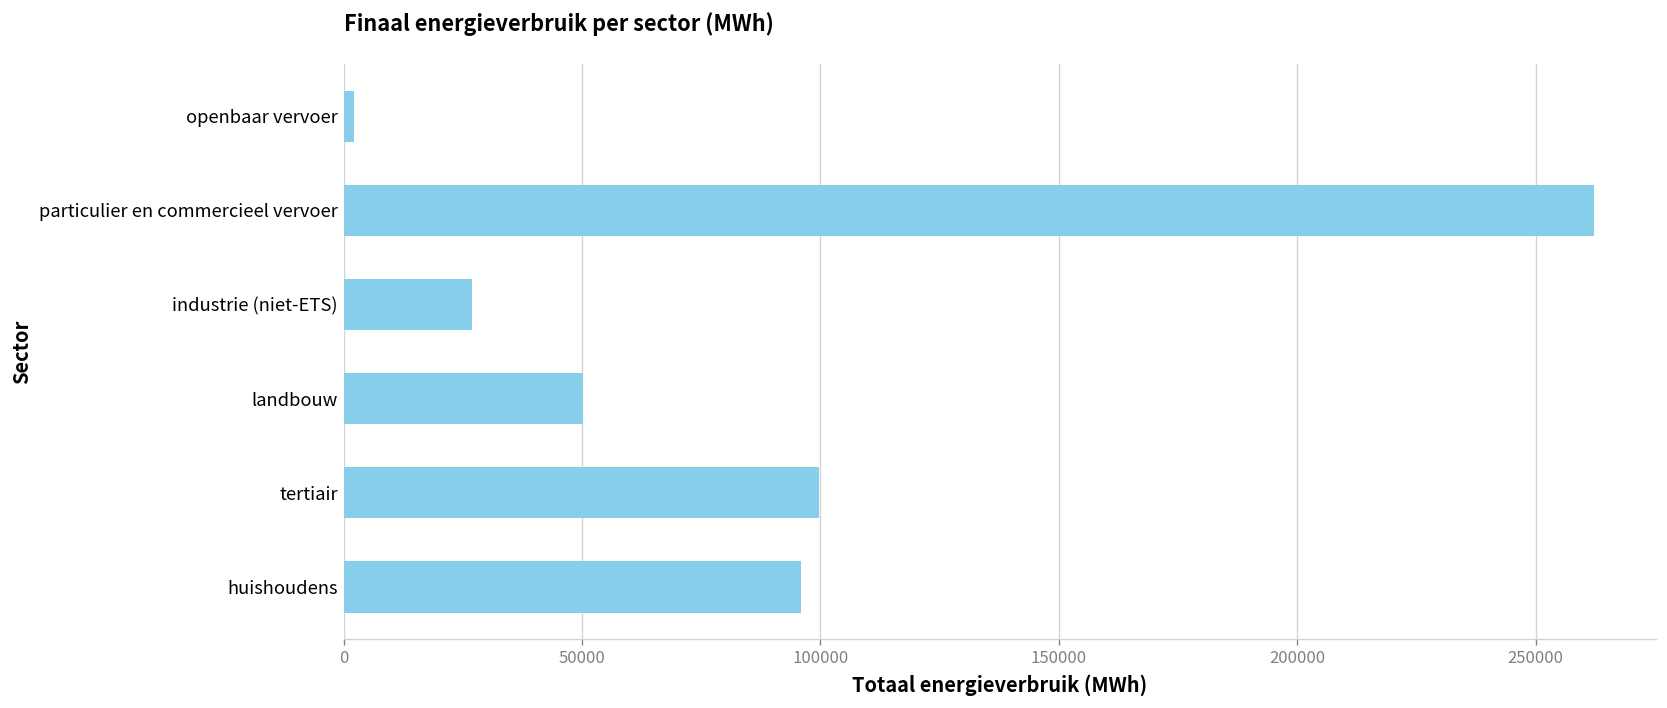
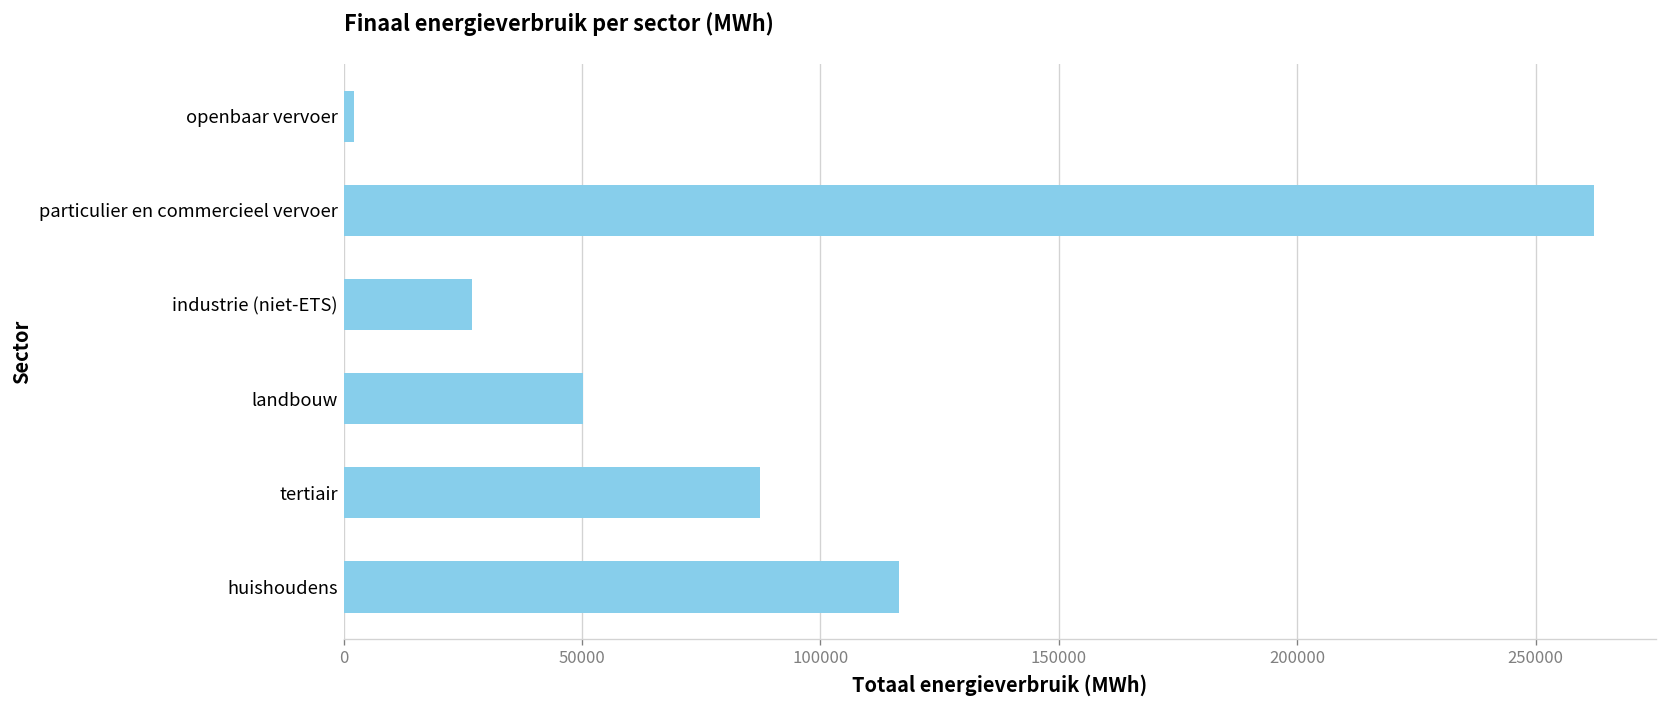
  {
    "openbaar vervoer": 2000,
    "particulier en commercieel vervoer": 262000,
    "industrie (niet-ETS)": 27000,
    "landbouw": 50000,
-   "tertiair": 100000,
-   "huishoudens": 96000
+   "tertiair": 87000,
+   "huishoudens": 116000
  }
